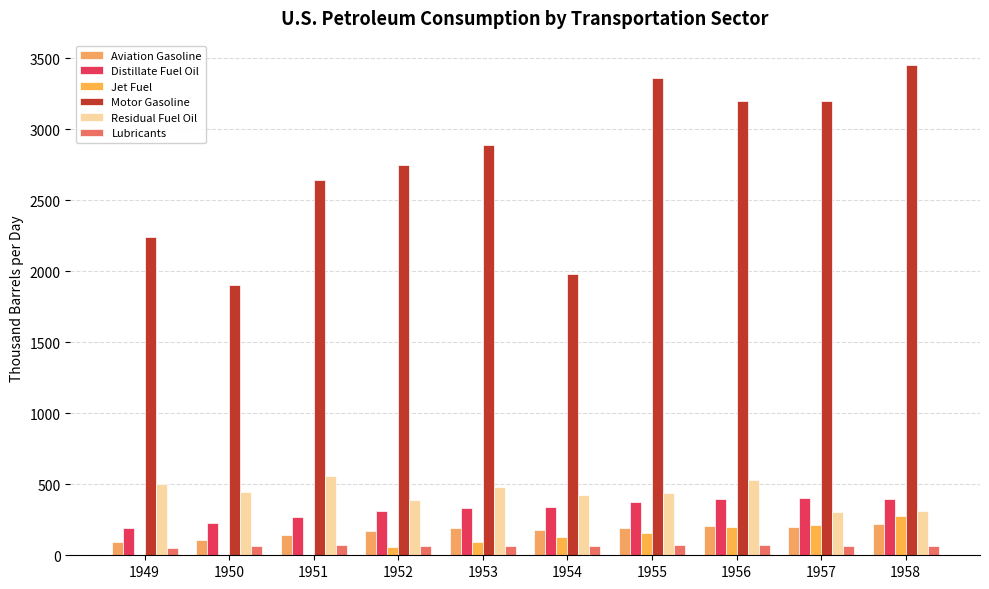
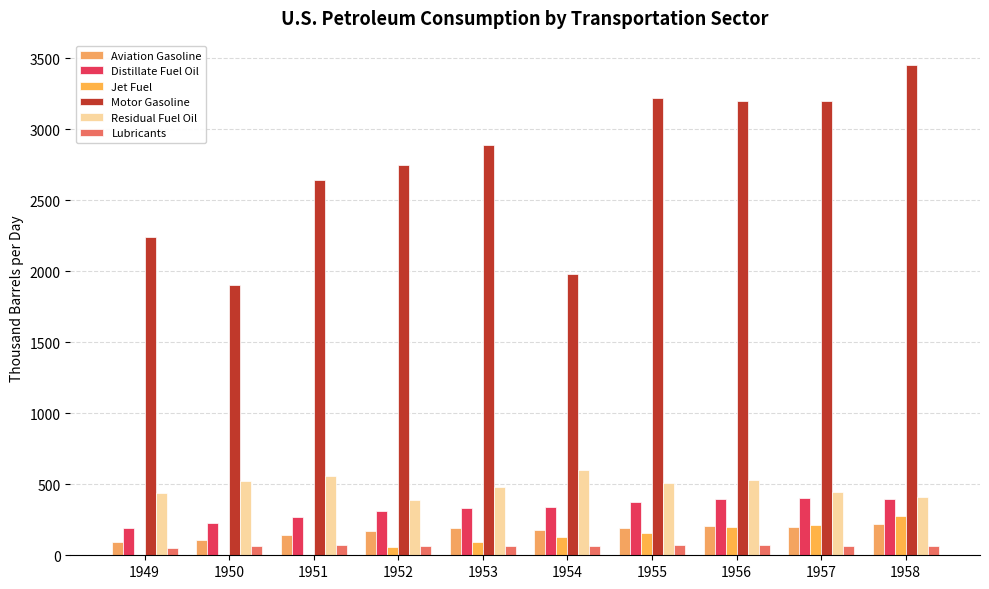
  {
    "Motor Gasoline": {
      "1949": 2240,
      "1950": 1900,
      "1951": 2640,
      "1952": 2750,
      "1953": 2890,
      "1954": 1980,
-     "1955": 3360,
+     "1955": 3220,
      "1956": 3200,
      "1957": 3200,
      "1958": 3450
    },
    "Residual Fuel Oil": {
-     "1949": 500,
-     "1950": 440,
+     "1949": 440,
+     "1950": 520,
      "1951": 560,
      "1952": 390,
      "1953": 480,
-     "1954": 430,
-     "1955": 440,
+     "1954": 600,
+     "1955": 510,
      "1956": 530,
-     "1957": 300,
-     "1958": 310
+     "1957": 440,
+     "1958": 410
    }
  }
